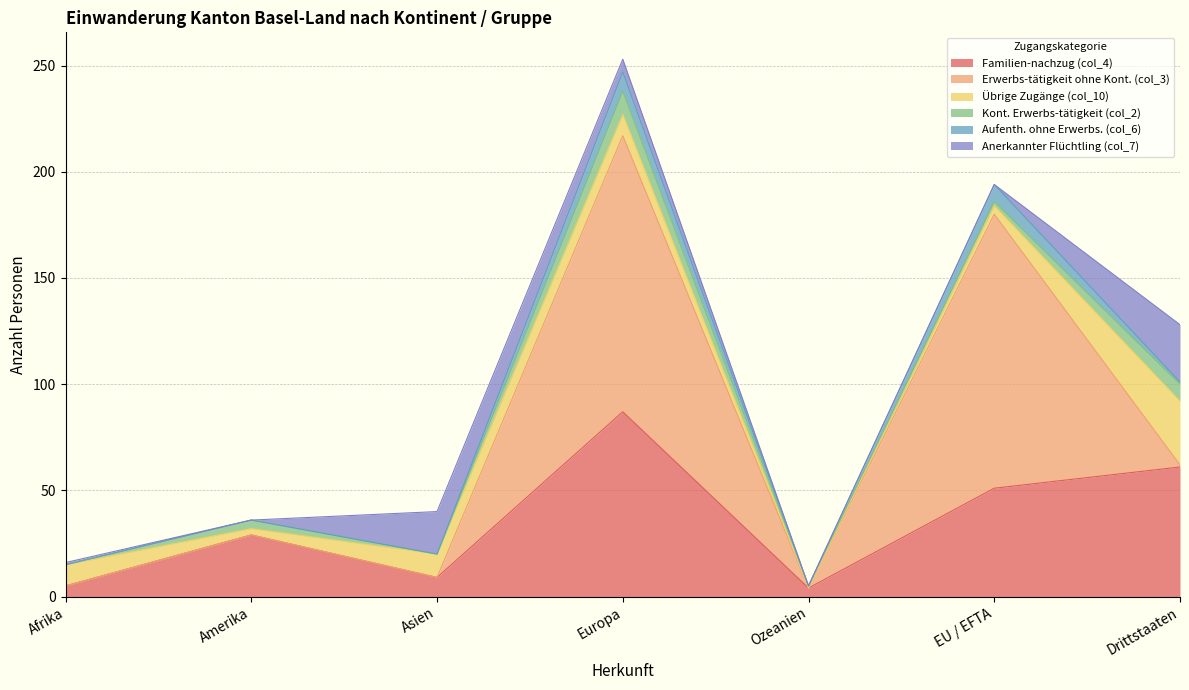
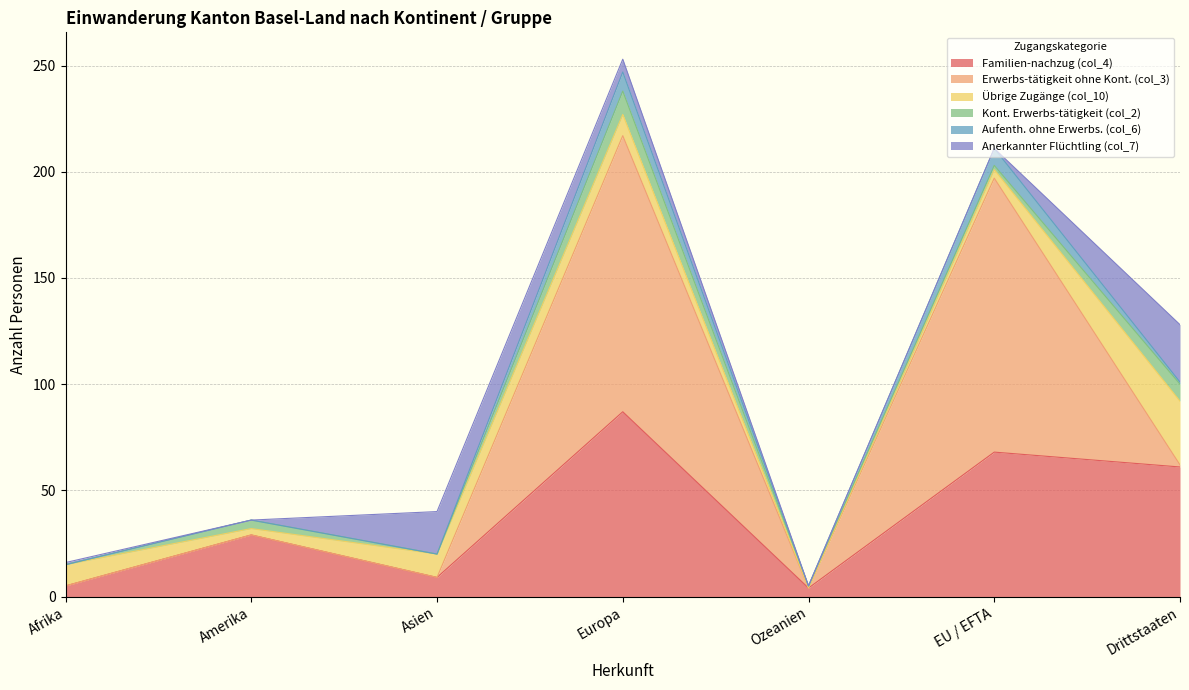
  {
    "Familien-nachzug (col_4)": {
      "Europa": 87,
-     "EU / EFTA": 51
+     "EU / EFTA": 68
    },
    "Kont. Erwerbs-tätigkeit (col_2)": {
      "Europa": 11,
      "EU / EFTA": 2
    }
  }
